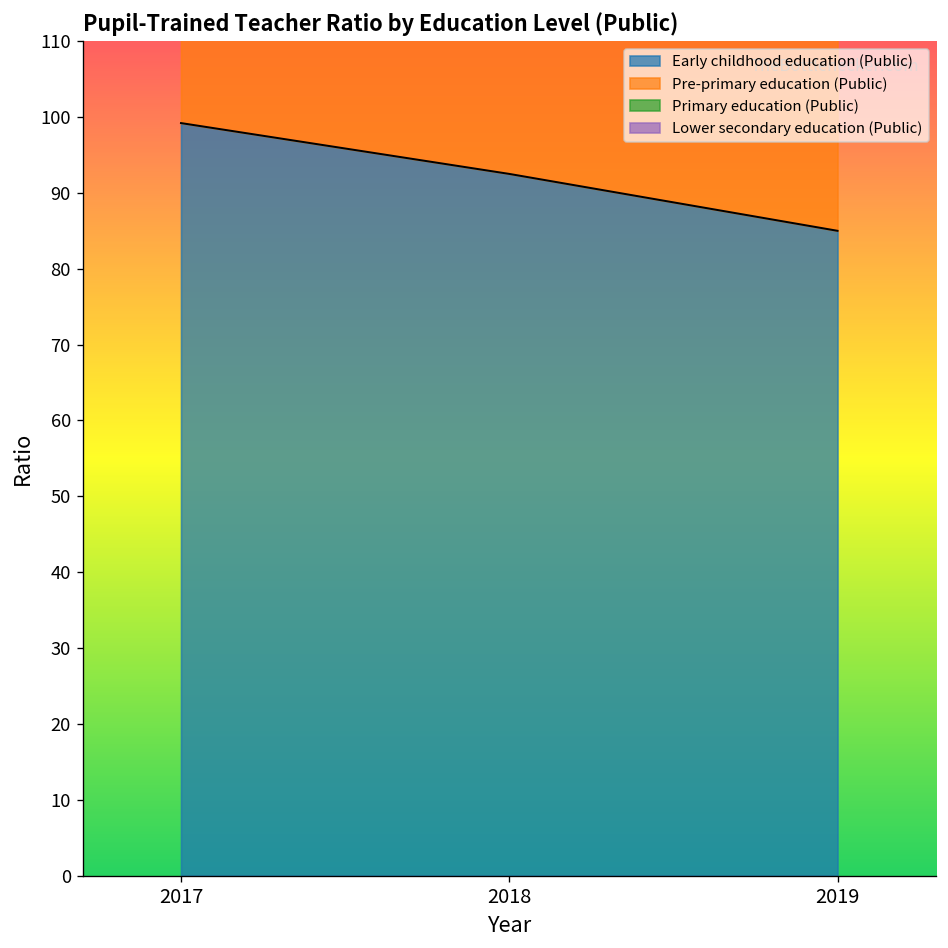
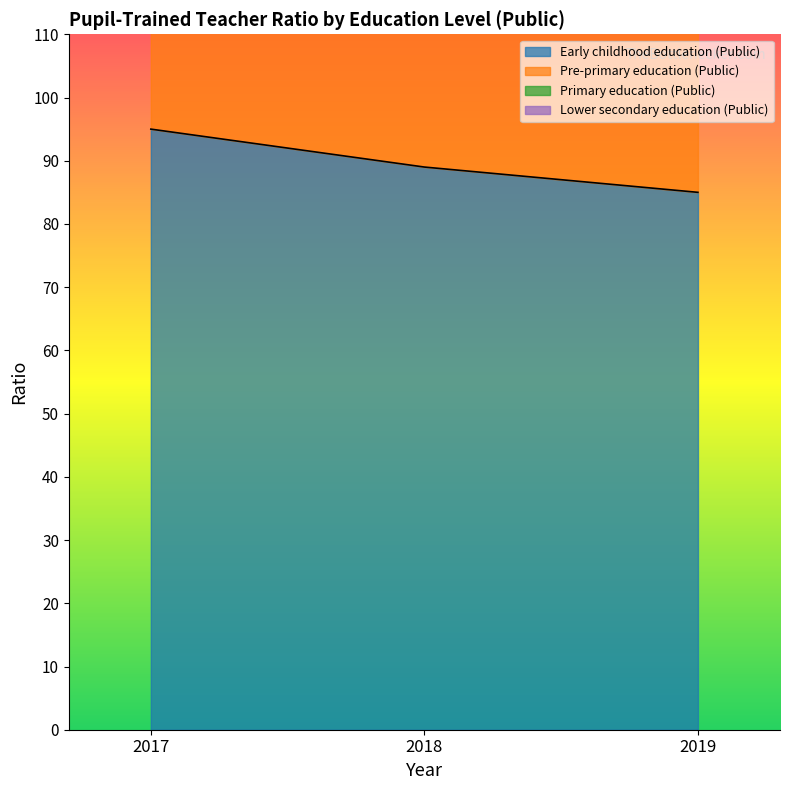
  {
    "Early childhood education (Public)": {
-     "2017": 99,
-     "2018": 93,
+     "2017": 95,
+     "2018": 89,
      "2019": 85
    }
  }
